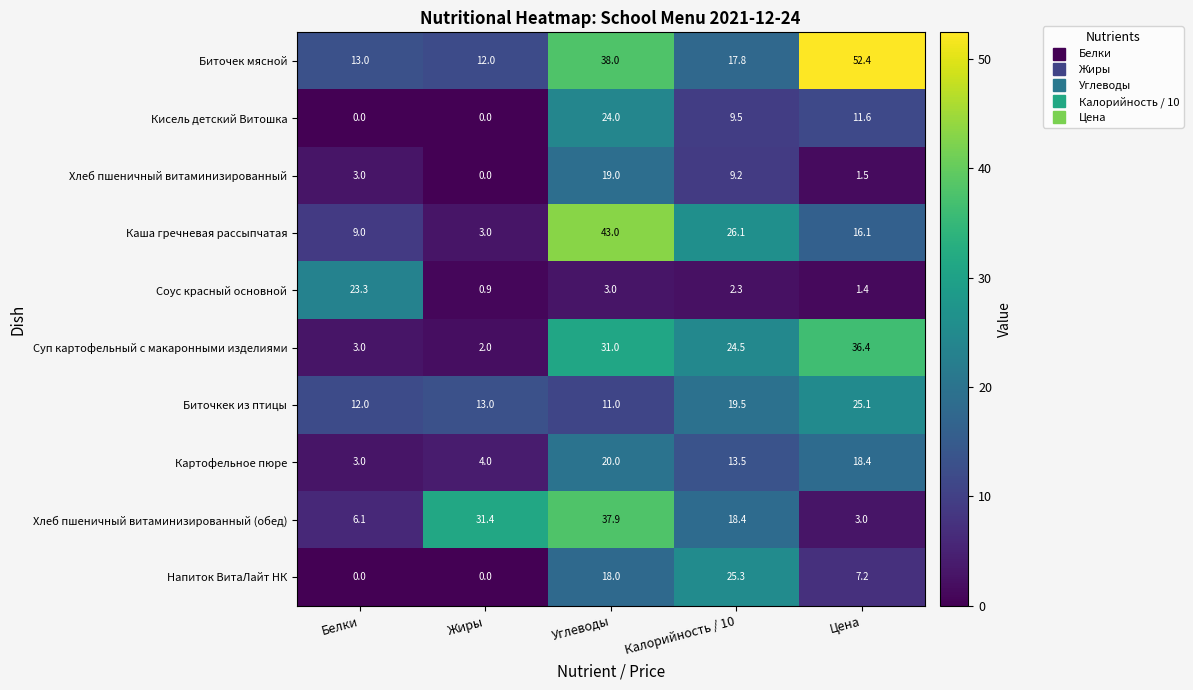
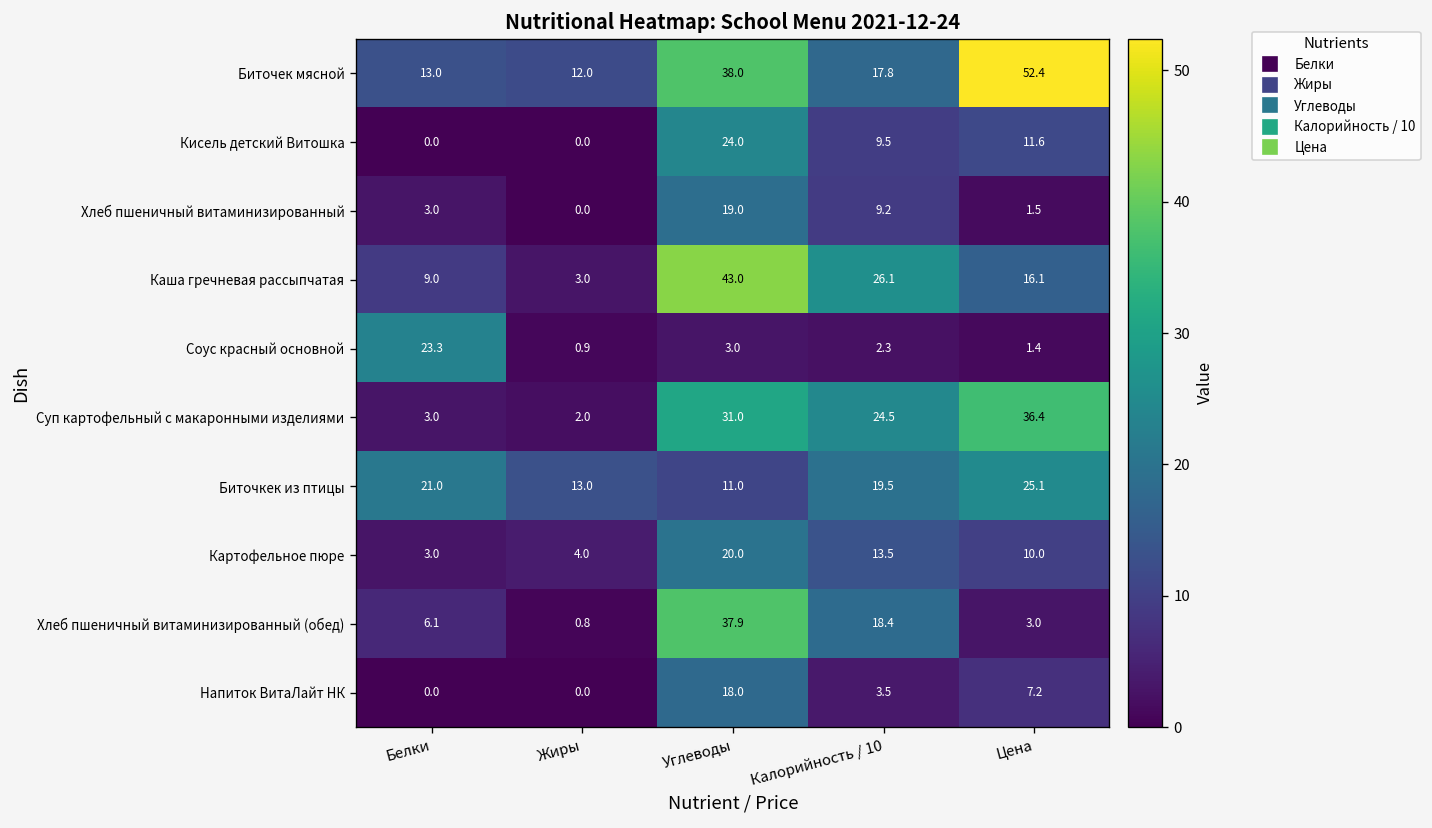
  {
    "Биточек мясной": {
      "Белки": 13.0,
      "Жиры": 12.0,
      "Углеводы": 38.0,
      "Калорийность / 10": 17.8,
      "Цена": 52.4
    },
    "Кисель детский Витошка": {
      "Белки": 0.0,
      "Жиры": 0.0,
      "Углеводы": 24.0,
      "Калорийность / 10": 9.5,
      "Цена": 11.6
    },
    "Хлеб пшеничный витаминизированный": {
      "Белки": 3.0,
      "Жиры": 0.0,
      "Углеводы": 19.0,
      "Калорийность / 10": 9.2,
      "Цена": 1.5
    },
    "Каша гречневая рассыпчатая": {
      "Белки": 9.0,
      "Жиры": 3.0,
      "Углеводы": 43.0,
      "Калорийность / 10": 26.1,
      "Цена": 16.1
    },
    "Соус красный основной": {
      "Белки": 23.3,
      "Жиры": 0.9,
      "Углеводы": 3.0,
      "Калорийность / 10": 2.3,
      "Цена": 1.4
    },
    "Суп картофельный с макаронными изделиями": {
      "Белки": 3.0,
      "Жиры": 2.0,
      "Углеводы": 31.0,
      "Калорийность / 10": 24.5,
      "Цена": 36.4
    },
    "Биточкек из птицы": {
-     "Белки": 12.0,
+     "Белки": 21.0,
      "Жиры": 13.0,
      "Углеводы": 11.0,
      "Калорийность / 10": 19.5,
      "Цена": 25.1
    },
    "Картофельное пюре": {
      "Белки": 3.0,
      "Жиры": 4.0,
      "Углеводы": 20.0,
      "Калорийность / 10": 13.5,
-     "Цена": 18.4
+     "Цена": 10.0
    },
    "Хлеб пшеничный витаминизированный (обед)": {
      "Белки": 6.1,
-     "Жиры": 31.4,
+     "Жиры": 0.8,
      "Углеводы": 37.9,
      "Калорийность / 10": 18.4,
      "Цена": 3.0
    },
    "Напиток ВитаЛайт НК": {
      "Белки": 0.0,
      "Жиры": 0.0,
      "Углеводы": 18.0,
-     "Калорийность / 10": 25.3,
+     "Калорийность / 10": 3.5,
      "Цена": 7.2
    }
  }
